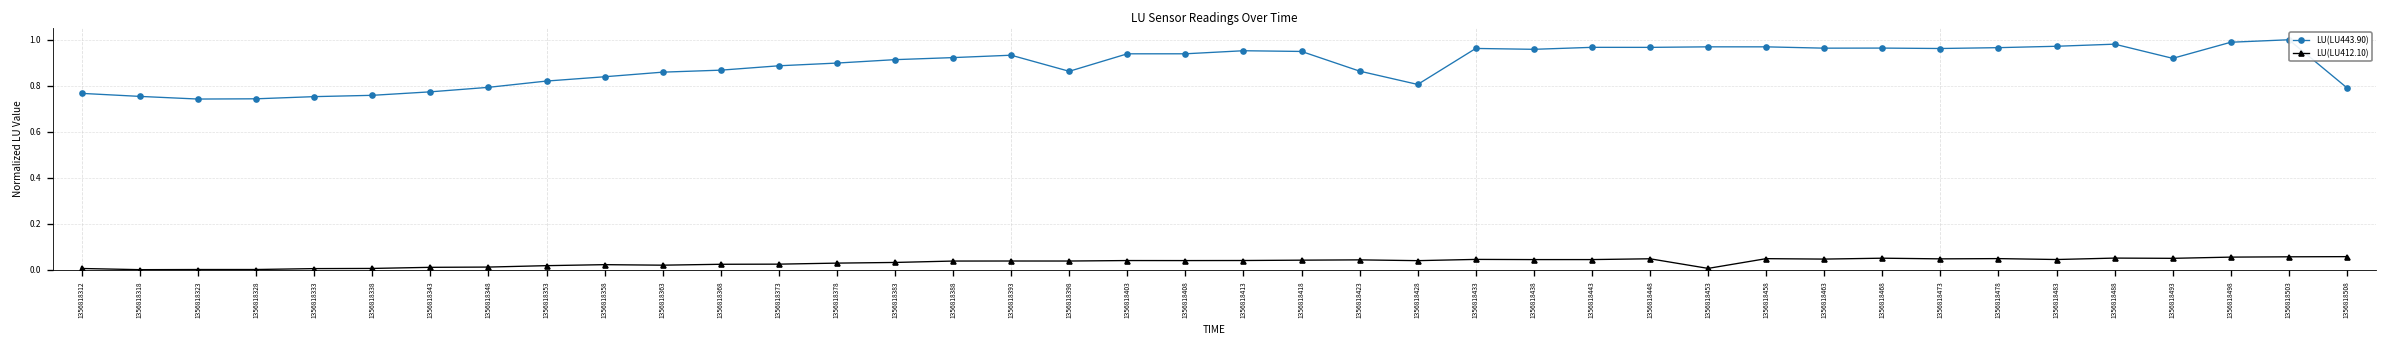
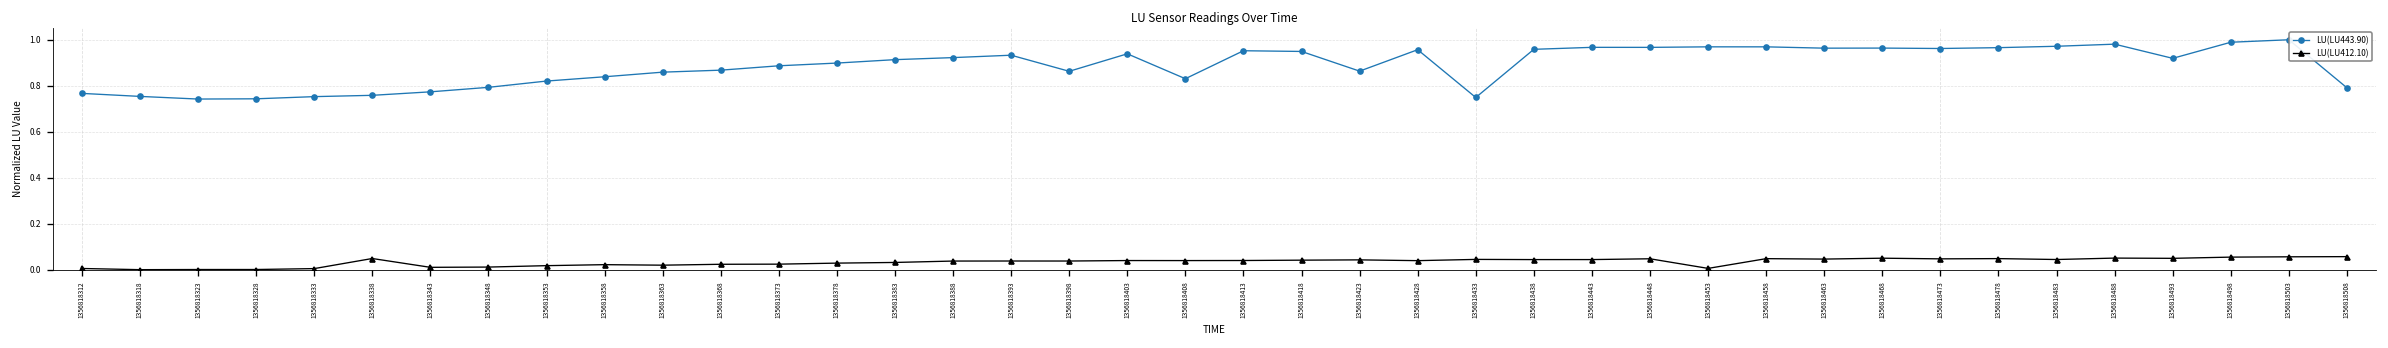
  {
    "LU(LU443.90)": {
      "1356818312": 0.77,
      "1356818318": 0.75,
      "1356818323": 0.74,
      "1356818328": 0.74,
      "1356818333": 0.75,
      "1356818338": 0.76,
      "1356818343": 0.77,
      "1356818348": 0.79,
      "1356818353": 0.82,
      "1356818358": 0.84,
      "1356818363": 0.86,
      "1356818368": 0.87,
      "1356818373": 0.89,
      "1356818378": 0.90,
      "1356818383": 0.91,
      "1356818388": 0.92,
      "1356818393": 0.93,
      "1356818398": 0.86,
      "1356818403": 0.94,
-     "1356818408": 0.94,
+     "1356818408": 0.83,
      "1356818413": 0.95,
      "1356818418": 0.95,
      "1356818423": 0.86,
-     "1356818428": 0.81,
-     "1356818433": 0.96,
+     "1356818428": 0.96,
+     "1356818433": 0.75,
      "1356818438": 0.96,
      "1356818443": 0.97,
      "1356818448": 0.97,
      "1356818453": 0.97,
      "1356818458": 0.97,
      "1356818463": 0.96,
      "1356818468": 0.96,
      "1356818473": 0.96,
      "1356818478": 0.97,
      "1356818483": 0.97,
      "1356818488": 0.98,
      "1356818493": 0.92,
      "1356818498": 0.99,
      "1356818503": 1.00,
      "1356818508": 0.79
    },
    "LU(LU412.10)": {
      "1356818312": 0.01,
      "1356818318": 0.00,
      "1356818323": 0.00,
      "1356818328": 0.00,
      "1356818333": 0.00,
-     "1356818338": 0.01,
+     "1356818338": 0.05,
      "1356818343": 0.01,
      "1356818348": 0.01,
      "1356818353": 0.02,
      "1356818358": 0.02,
      "1356818363": 0.02,
      "1356818368": 0.02,
      "1356818373": 0.02,
      "1356818378": 0.03,
      "1356818383": 0.03,
      "1356818388": 0.04,
      "1356818393": 0.04,
      "1356818398": 0.04,
      "1356818403": 0.04,
      "1356818408": 0.04,
      "1356818413": 0.04,
      "1356818418": 0.04,
      "1356818423": 0.04,
      "1356818428": 0.04,
      "1356818433": 0.04,
      "1356818438": 0.04,
      "1356818443": 0.04,
      "1356818448": 0.05,
      "1356818453": 0.01,
      "1356818458": 0.05,
      "1356818463": 0.05,
      "1356818468": 0.05,
      "1356818473": 0.05,
      "1356818478": 0.05,
      "1356818483": 0.04,
      "1356818488": 0.05,
      "1356818493": 0.05,
      "1356818498": 0.05,
      "1356818503": 0.06,
      "1356818508": 0.06
    }
  }
